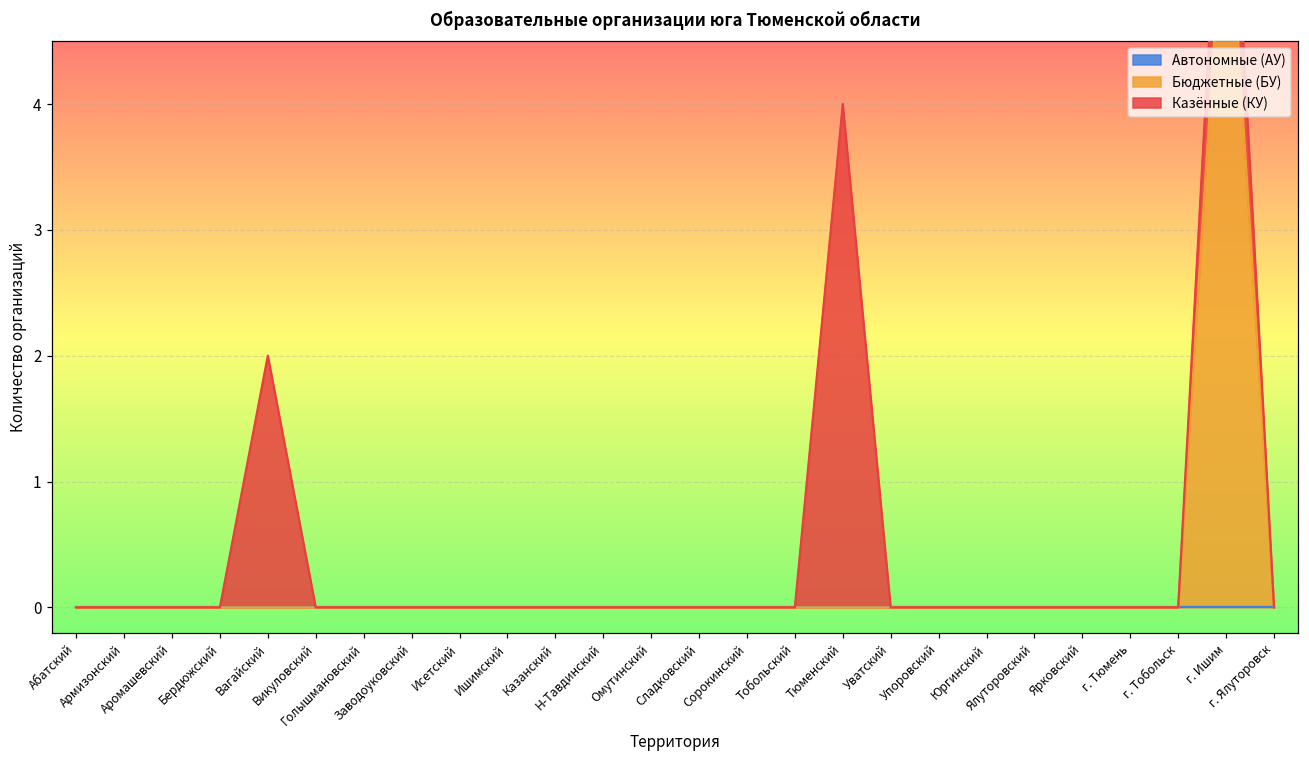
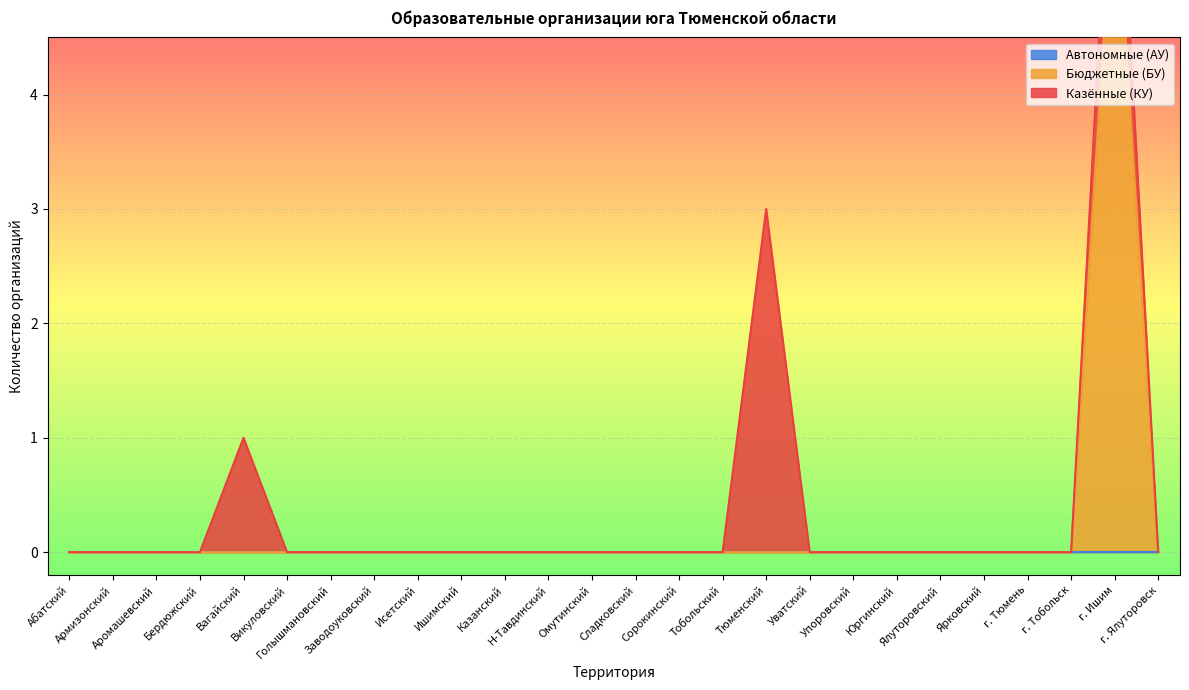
  {
    "Автономные (АУ)": {
      "г. Ишим": 0
    },
    "Казённые (КУ)": {
-     "Вагайский": 2,
-     "Тюменский": 4
+     "Вагайский": 1,
+     "Тюменский": 3
    }
  }
